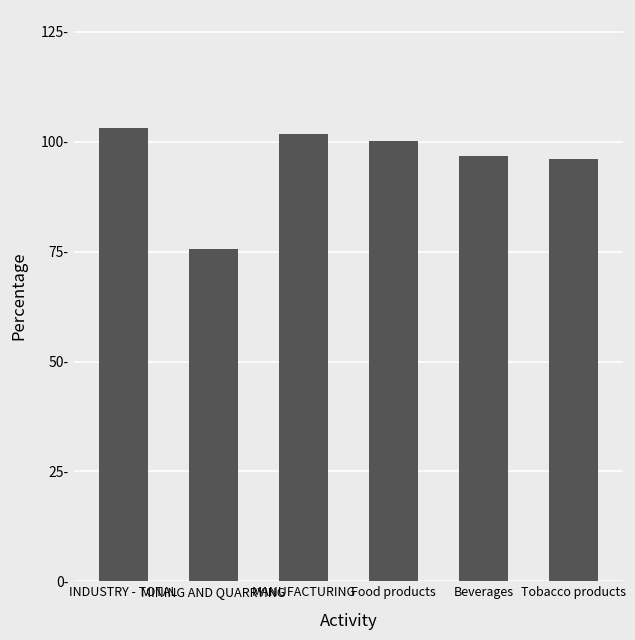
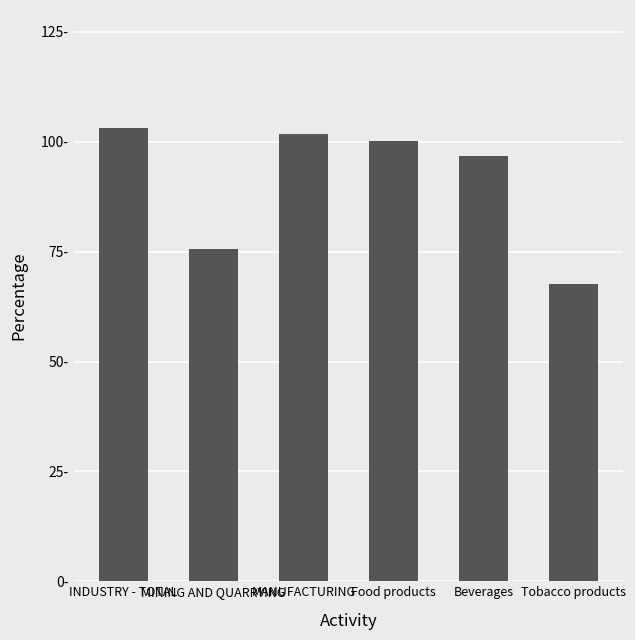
  {
    "Food products": "100-",
    "Beverages": "97-",
-   "Tobacco products": "96-"
+   "Tobacco products": "68-"
  }
